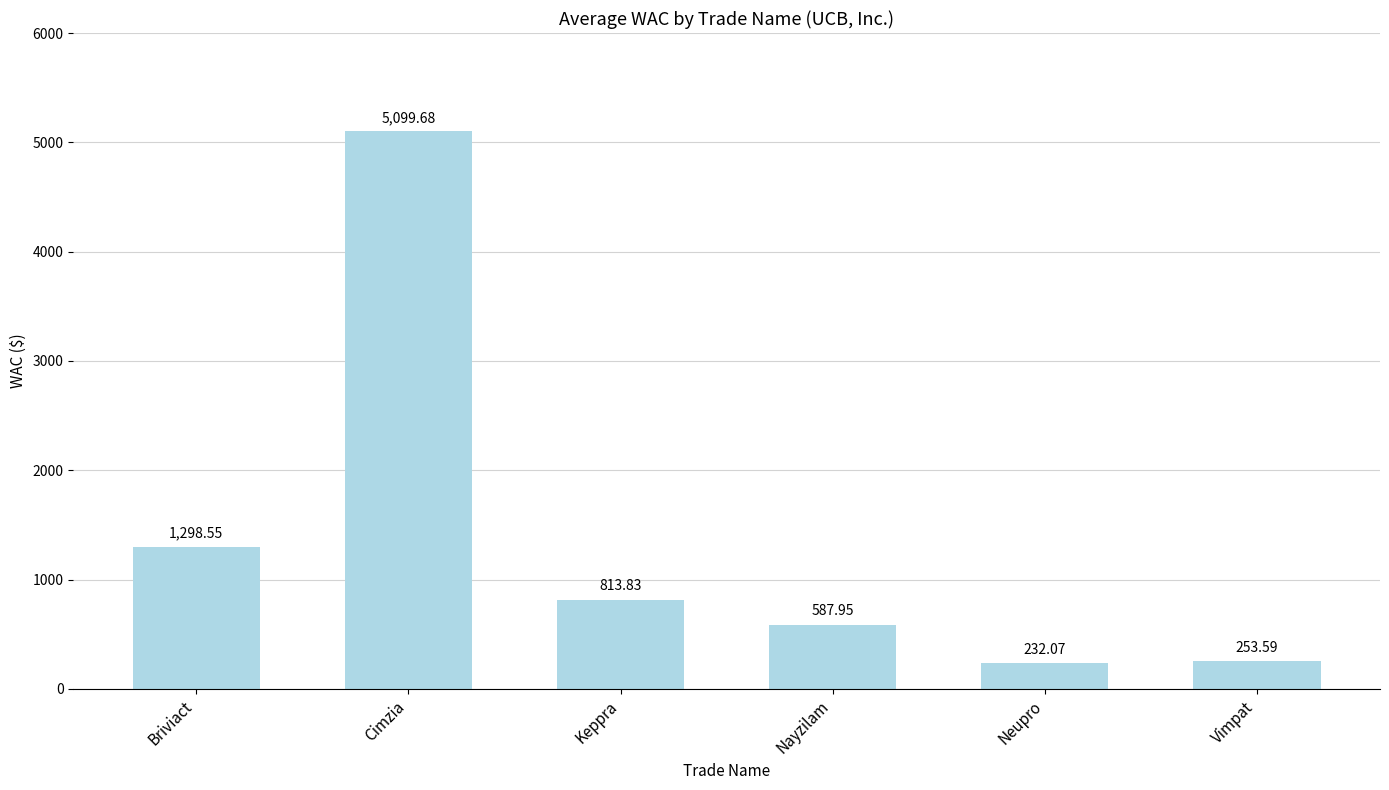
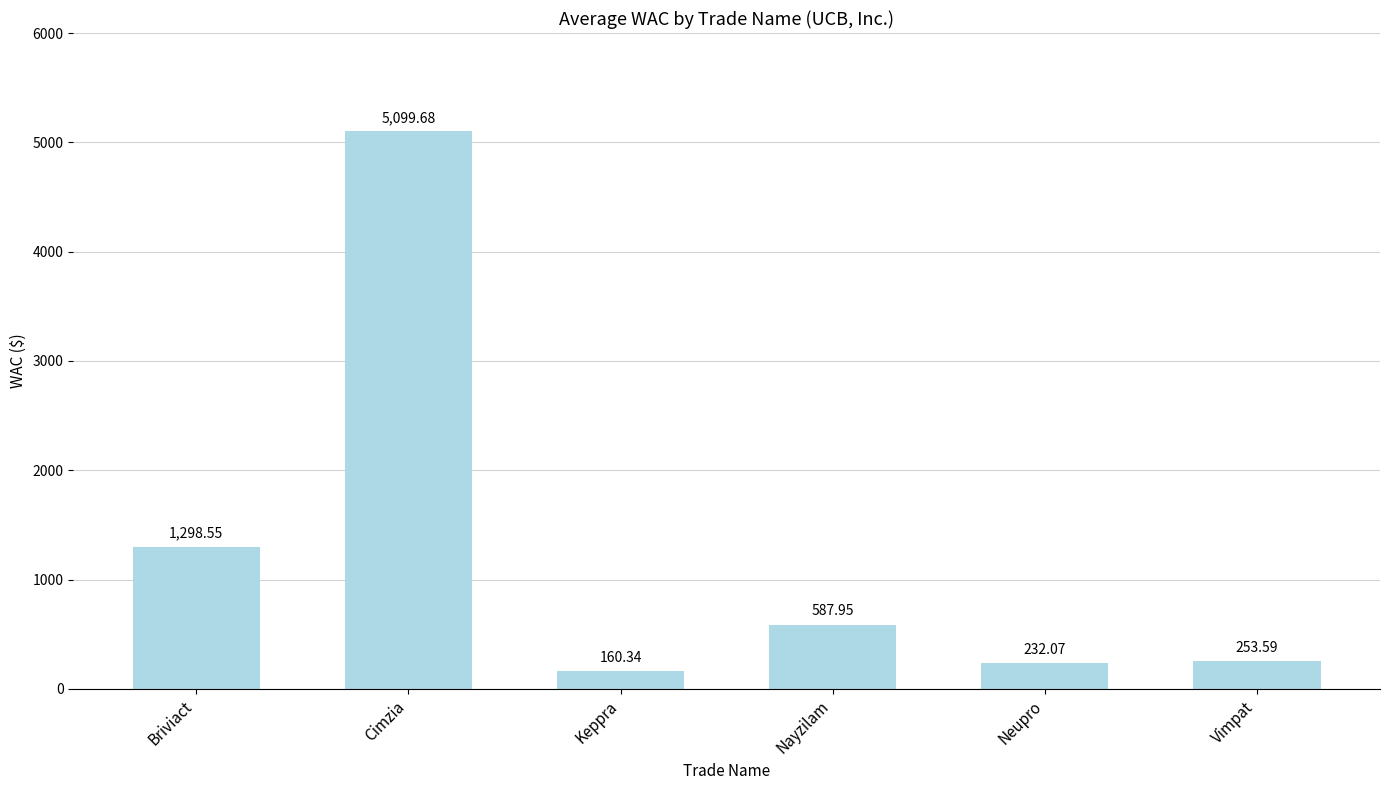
  {
    "Briviact": "1,298.55",
    "Cimzia": "5,099.68",
-   "Keppra": "813.83",
+   "Keppra": "160.34",
    "Nayzilam": "587.95",
    "Neupro": "232.07",
    "Vimpat": "253.59"
  }
